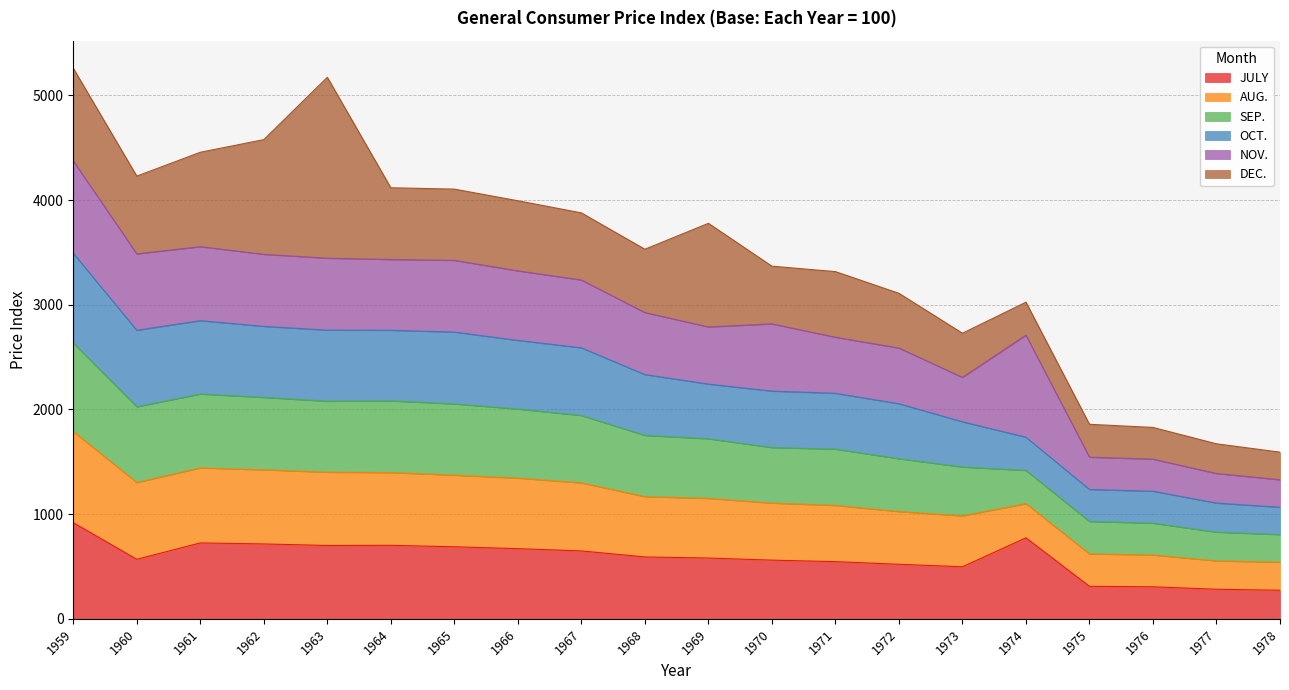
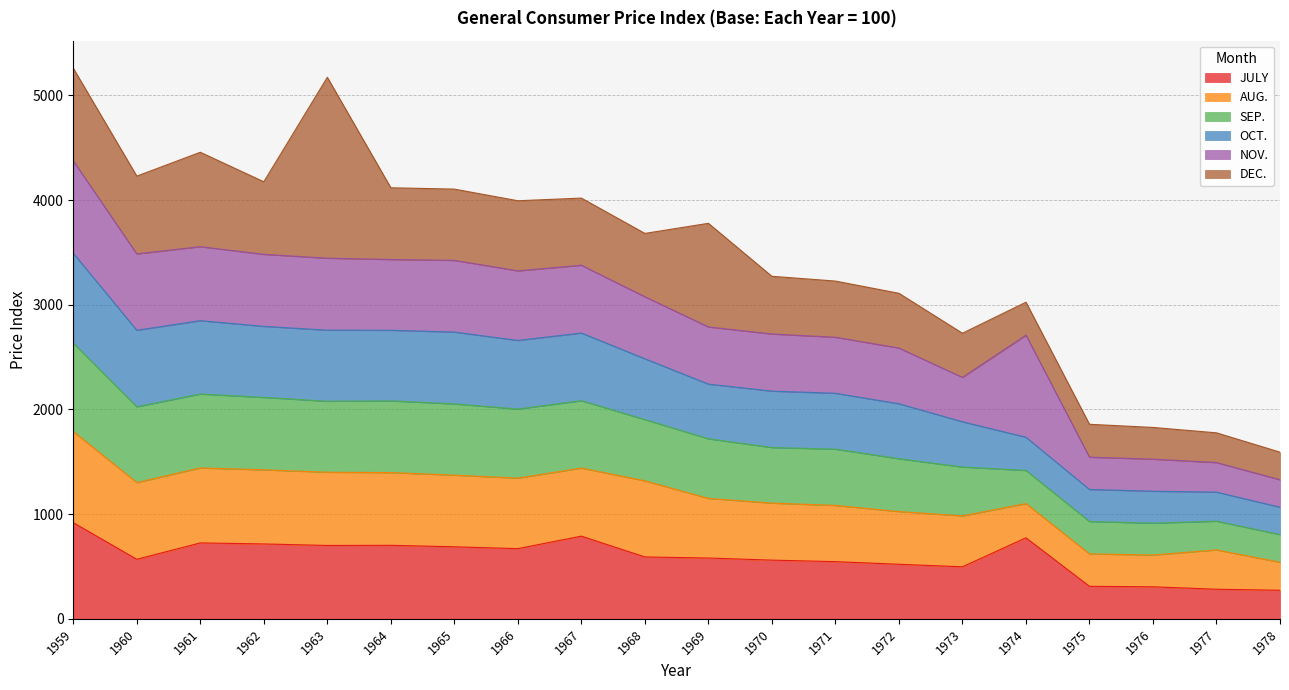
  {
    "JULY": {
      "1959": 920,
      "1960": 570,
      "1961": 730,
      "1962": 720,
      "1963": 700,
      "1964": 700,
      "1965": 690,
      "1966": 670,
-     "1967": 650,
+     "1967": 790,
      "1968": 590,
      "1969": 580,
      "1970": 560,
      "1971": 550,
      "1972": 520,
      "1973": 500,
      "1974": 770,
      "1975": 310,
      "1976": 310,
      "1977": 280,
      "1978": 270
    },
    "AUG.": {
      "1959": 870,
      "1960": 730,
      "1961": 720,
      "1962": 710,
      "1963": 700,
      "1964": 690,
      "1965": 680,
      "1966": 670,
      "1967": 650,
-     "1968": 580,
+     "1968": 730,
      "1969": 570,
      "1970": 540,
      "1971": 540,
      "1972": 500,
      "1973": 490,
      "1974": 330,
      "1975": 310,
      "1976": 300,
-     "1977": 270,
+     "1977": 380,
      "1978": 270
    },
    "SEP.": {
      "1959": 840,
      "1960": 720,
      "1961": 710,
      "1962": 690,
      "1963": 680,
      "1964": 690,
      "1965": 680,
      "1966": 660,
      "1967": 640,
      "1968": 590,
      "1969": 570,
      "1970": 530,
      "1971": 540,
      "1972": 500,
      "1973": 470,
      "1974": 320,
      "1975": 310,
      "1976": 300,
      "1977": 270,
      "1978": 260
    },
    "OCT.": {
      "1959": 860,
      "1960": 730,
      "1961": 700,
      "1962": 680,
      "1963": 680,
      "1964": 670,
      "1965": 690,
      "1966": 660,
      "1967": 650,
      "1968": 580,
      "1969": 520,
      "1970": 540,
      "1971": 530,
      "1972": 530,
      "1973": 430,
      "1974": 320,
      "1975": 310,
      "1976": 310,
      "1977": 280,
      "1978": 260
    },
    "NOV.": {
      "1959": 880,
      "1960": 730,
      "1961": 710,
      "1962": 690,
      "1963": 690,
      "1964": 680,
      "1965": 690,
      "1966": 660,
      "1967": 650,
      "1968": 590,
      "1969": 550,
-     "1970": 640,
+     "1970": 550,
      "1971": 540,
      "1972": 530,
      "1973": 420,
      "1974": 980,
      "1975": 310,
      "1976": 310,
      "1977": 280,
      "1978": 260
    },
    "DEC.": {
      "1959": 880,
      "1960": 740,
      "1961": 900,
-     "1962": 1100,
+     "1962": 690,
      "1963": 1730,
      "1964": 690,
      "1965": 680,
      "1966": 670,
      "1967": 640,
      "1968": 600,
      "1969": 990,
      "1970": 550,
-     "1971": 630,
+     "1971": 540,
      "1972": 520,
      "1973": 420,
      "1974": 310,
      "1975": 310,
      "1976": 300,
      "1977": 280,
      "1978": 260
    }
  }
